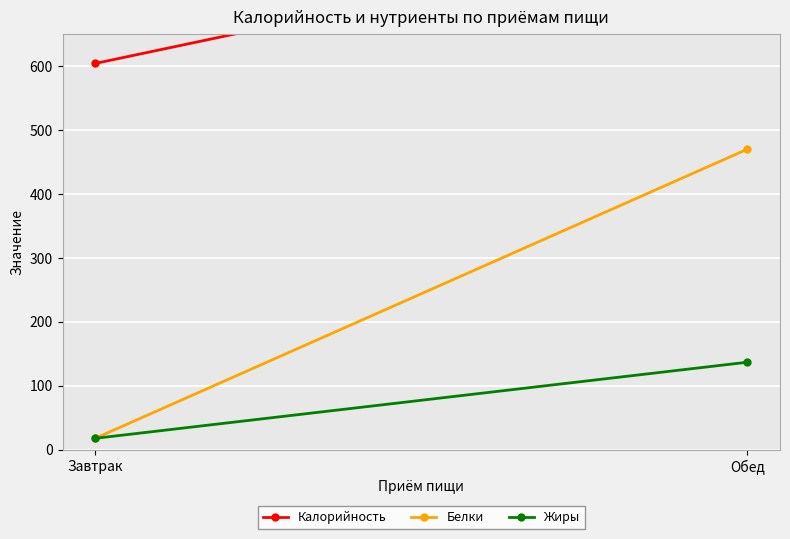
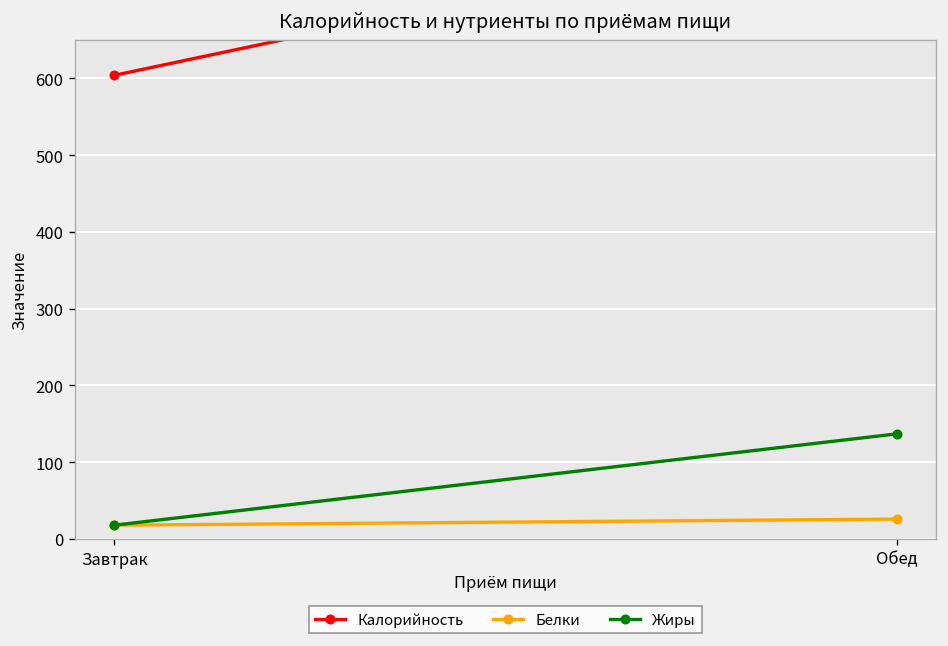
  {
    "Калорийность": {
      "Завтрак": 600
    },
    "Белки": {
-     "Обед": 470
+     "Обед": 30
    },
    "Жиры": {
      "Обед": 140
    }
  }
